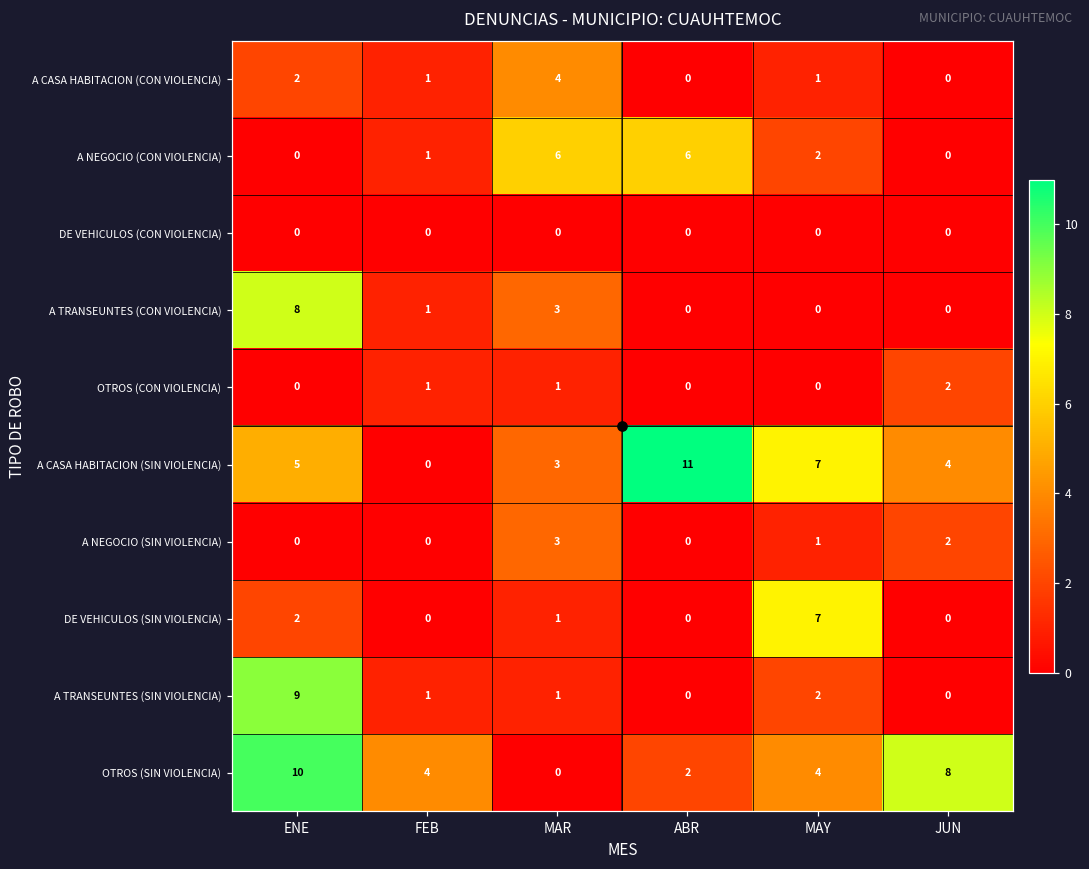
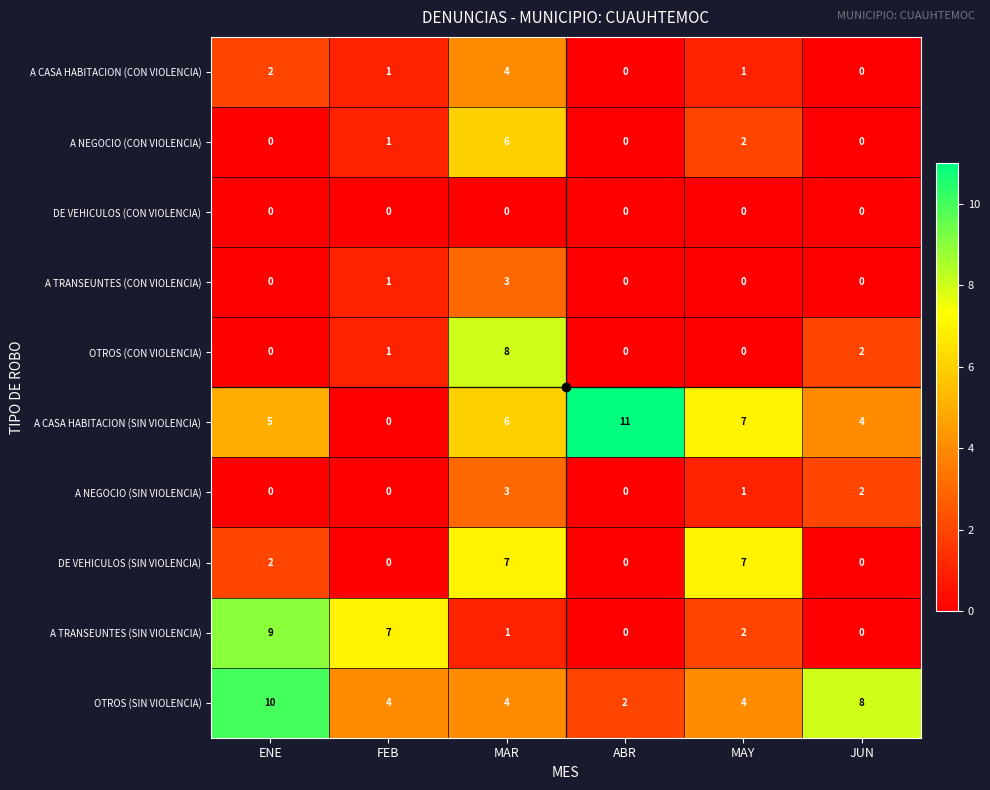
  {
    "A CASA HABITACION (CON VIOLENCIA)": {
      "ENE": 2,
      "FEB": 1,
      "MAR": 4,
      "ABR": 0,
      "MAY": 1,
      "JUN": 0
    },
    "A NEGOCIO (CON VIOLENCIA)": {
      "ENE": 0,
      "FEB": 1,
      "MAR": 6,
-     "ABR": 6,
+     "ABR": 0,
      "MAY": 2,
      "JUN": 0
    },
    "DE VEHICULOS (CON VIOLENCIA)": {
      "ENE": 0,
      "FEB": 0,
      "MAR": 0,
      "ABR": 0,
      "MAY": 0,
      "JUN": 0
    },
    "A TRANSEUNTES (CON VIOLENCIA)": {
-     "ENE": 8,
+     "ENE": 0,
      "FEB": 1,
      "MAR": 3,
      "ABR": 0,
      "MAY": 0,
      "JUN": 0
    },
    "OTROS (CON VIOLENCIA)": {
      "ENE": 0,
      "FEB": 1,
-     "MAR": 1,
+     "MAR": 8,
      "ABR": 0,
      "MAY": 0,
      "JUN": 2
    },
    "A CASA HABITACION (SIN VIOLENCIA)": {
      "ENE": 5,
      "FEB": 0,
-     "MAR": 3,
+     "MAR": 6,
      "ABR": 11,
      "MAY": 7,
      "JUN": 4
    },
    "A NEGOCIO (SIN VIOLENCIA)": {
      "ENE": 0,
      "FEB": 0,
      "MAR": 3,
      "ABR": 0,
      "MAY": 1,
      "JUN": 2
    },
    "DE VEHICULOS (SIN VIOLENCIA)": {
      "ENE": 2,
      "FEB": 0,
-     "MAR": 1,
+     "MAR": 7,
      "ABR": 0,
      "MAY": 7,
      "JUN": 0
    },
    "A TRANSEUNTES (SIN VIOLENCIA)": {
      "ENE": 9,
-     "FEB": 1,
+     "FEB": 7,
      "MAR": 1,
      "ABR": 0,
      "MAY": 2,
      "JUN": 0
    },
    "OTROS (SIN VIOLENCIA)": {
      "ENE": 10,
      "FEB": 4,
-     "MAR": 0,
+     "MAR": 4,
      "ABR": 2,
      "MAY": 4,
      "JUN": 8
    }
  }
